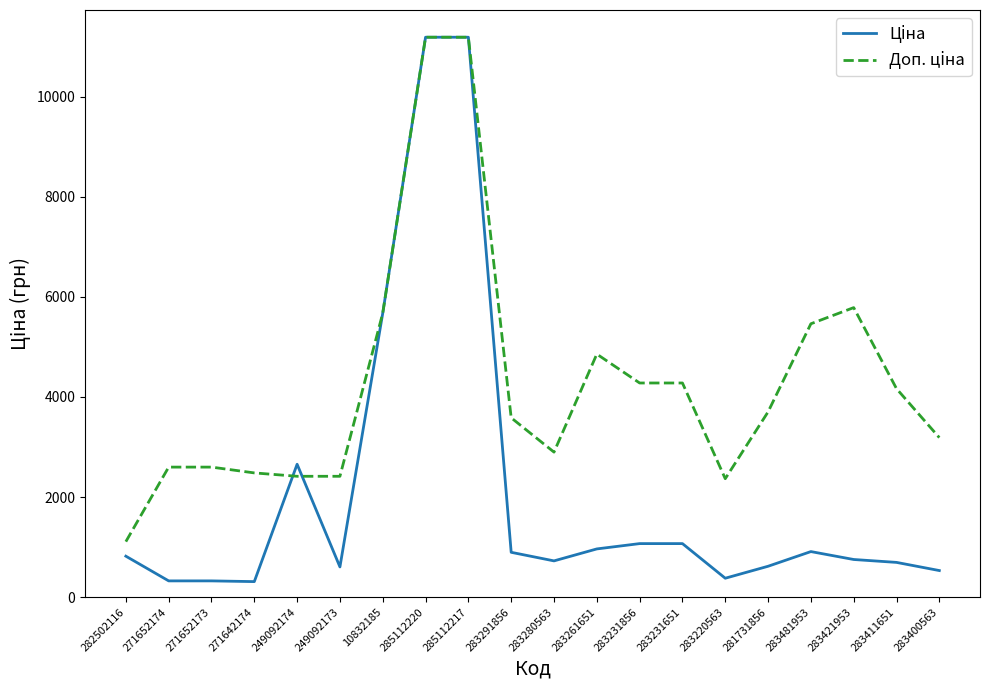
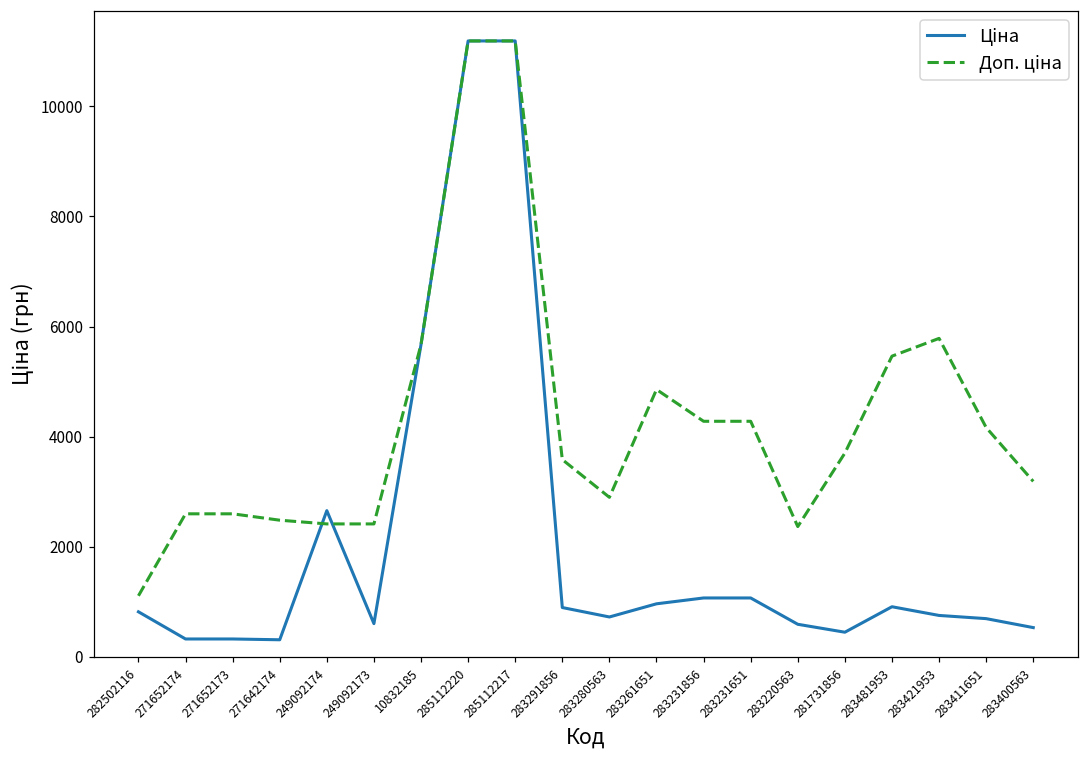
  {
    "Ціна": {
      "282502116": 800,
      "271652174": 300,
      "271652173": 300,
      "271642174": 300,
      "249092174": 2700,
      "249092173": 600,
      "283291856": 900,
      "283280563": 700,
      "283261651": 1000,
      "283231856": 1100,
      "283231651": 1100,
-     "283220563": 400,
-     "281731856": 600,
+     "283220563": 600,
+     "281731856": 400,
      "283481953": 900,
      "283421953": 800,
      "283411651": 700,
      "283400563": 500
    },
    "Доп. ціна": {
      "282502116": 1100,
      "271652174": 2600,
      "271652173": 2600,
      "271642174": 2500,
      "249092174": 2400,
      "249092173": 2400,
      "283291856": 3600,
      "283280563": 2900,
      "283261651": 4900,
      "283231856": 4300,
      "283231651": 4300,
      "283220563": 2400,
      "281731856": 3700,
      "283481953": 5500,
      "283421953": 5800,
      "283411651": 4200,
      "283400563": 3200
    }
  }
